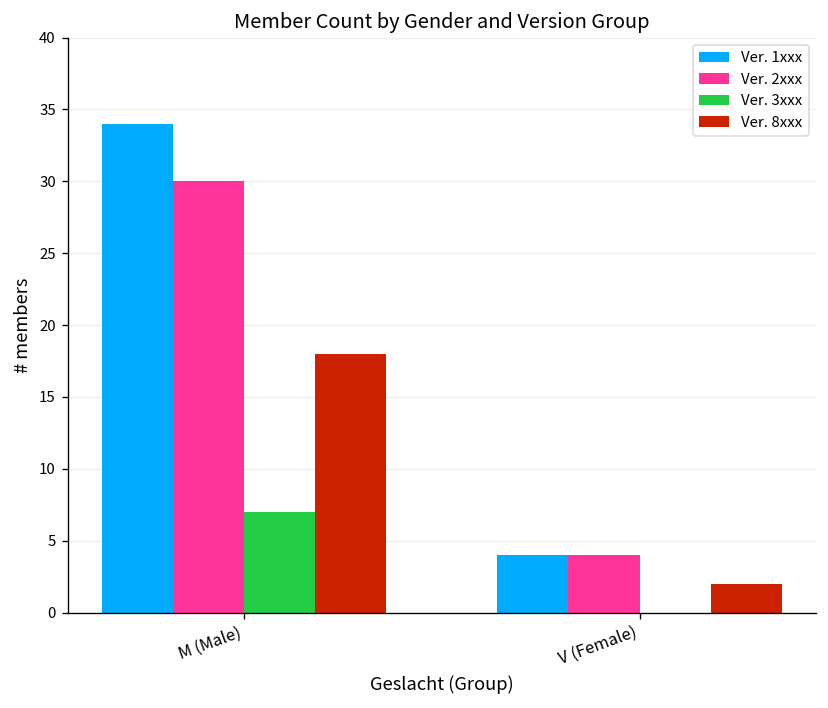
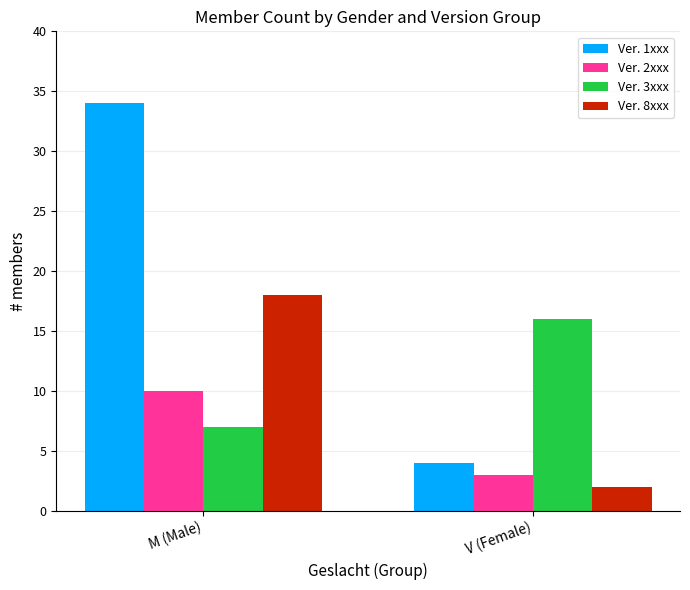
  {
    "Ver. 1xxx": {
      "M (Male)": 34,
      "V (Female)": 4
    },
    "Ver. 2xxx": {
-     "M (Male)": 30,
-     "V (Female)": 4
+     "M (Male)": 10,
+     "V (Female)": 3
    },
    "Ver. 3xxx": {
      "M (Male)": 7,
-     "V (Female)": 0
+     "V (Female)": 16
    },
    "Ver. 8xxx": {
      "M (Male)": 18,
      "V (Female)": 2
    }
  }
